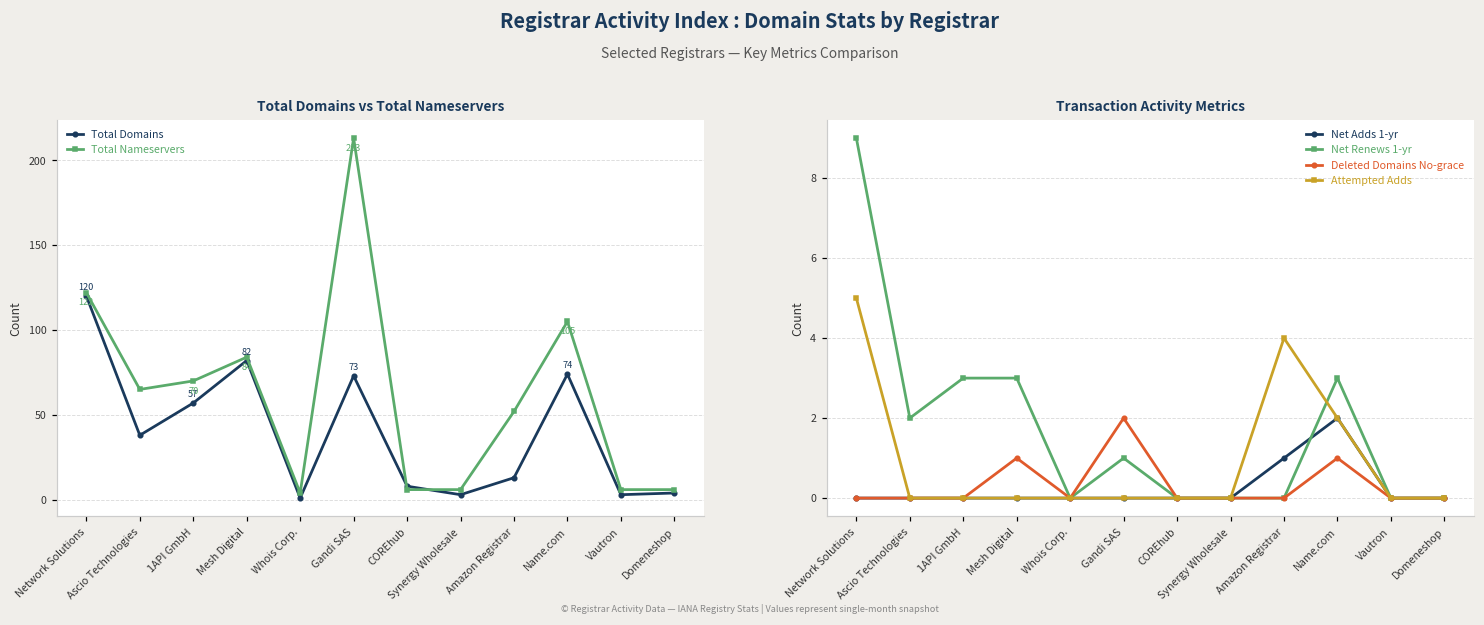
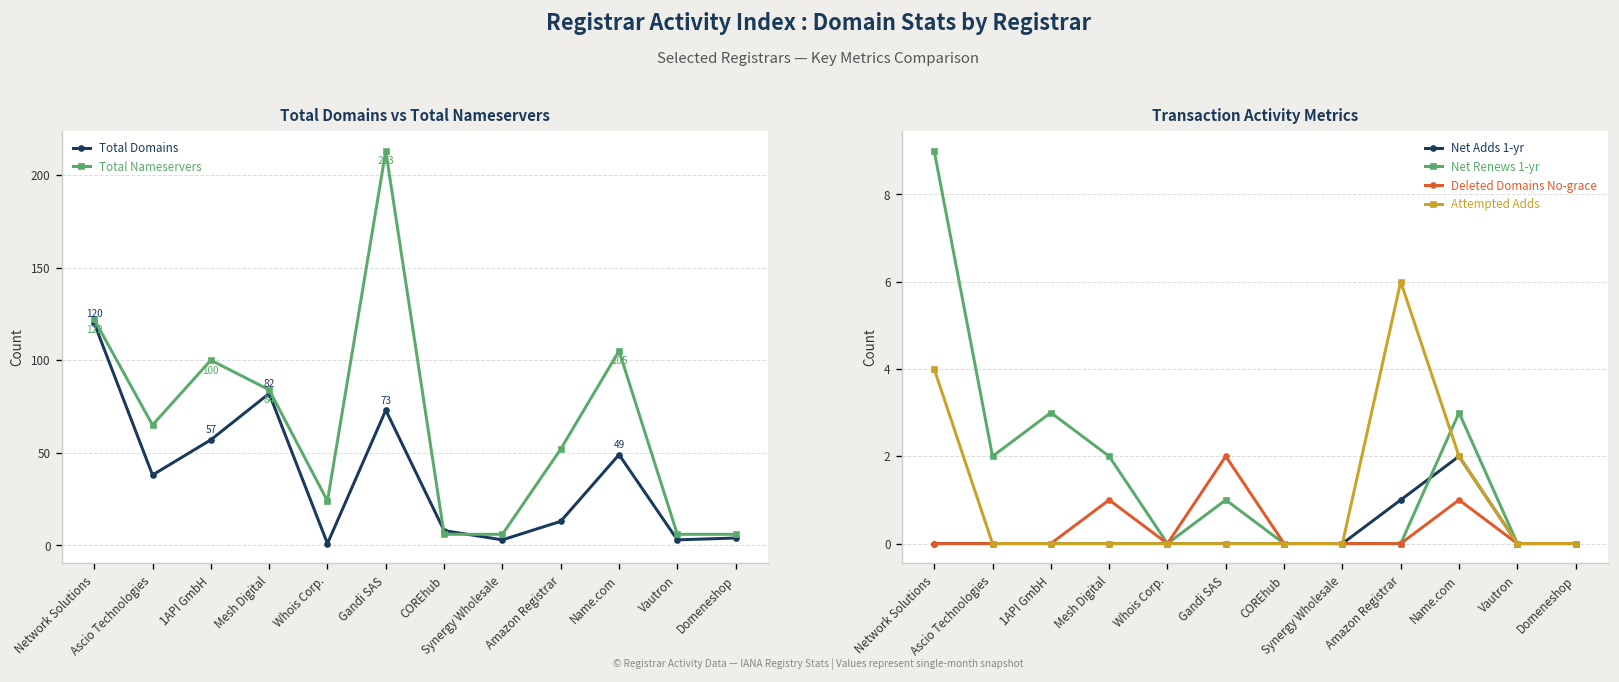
  {
    "Total Domains vs Total Nameservers": {
      "Total Domains": {
        "Gandi SAS": 73,
-       "Name.com": 74
+       "Name.com": 49
      },
      "Total Nameservers": {
-       "1API GmbH": 70,
-       "Whois Corp.": 4,
+       "1API GmbH": 100,
+       "Whois Corp.": 24,
        "Gandi SAS": 213,
        "Name.com": 105
      }
    },
    "Transaction Activity Metrics": {
      "Net Adds 1-yr": {
        "Amazon Registrar": 1
      },
      "Net Renews 1-yr": {
        "Network Solutions": 9,
        "Ascio Technologies": 2,
        "1API GmbH": 3,
-       "Mesh Digital": 3,
+       "Mesh Digital": 2,
        "Gandi SAS": 1,
        "Name.com": 3
      },
      "Deleted Domains No-grace": {
        "Mesh Digital": 1,
        "Gandi SAS": 2,
        "Name.com": 1
      },
      "Attempted Adds": {
-       "Network Solutions": 5,
-       "Amazon Registrar": 4
+       "Network Solutions": 4,
+       "Amazon Registrar": 6
      }
    }
  }
